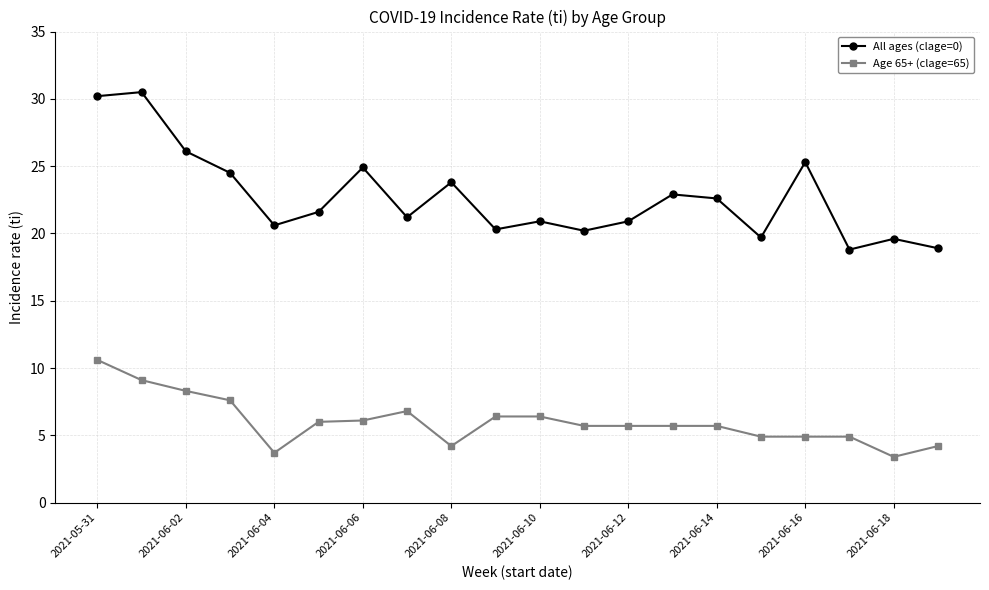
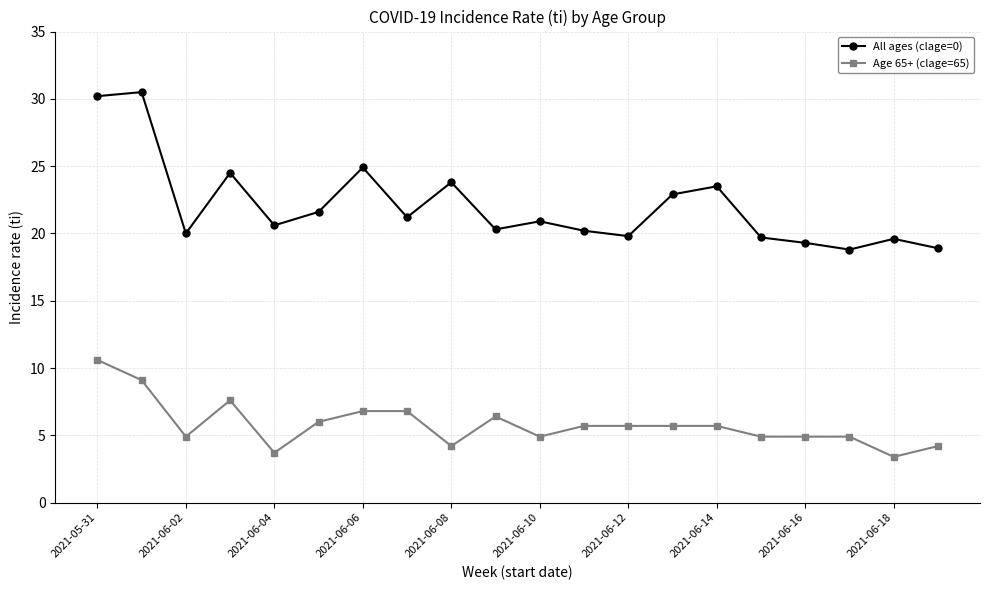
  {
    "All ages (clage=0)": {
      "2021-05-31": 30.2,
-     "2021-06-02": 26.1,
+     "2021-06-02": 20.0,
      "2021-06-04": 20.6,
      "2021-06-06": 24.9,
      "2021-06-08": 23.8,
      "2021-06-10": 20.9,
-     "2021-06-12": 20.9,
-     "2021-06-14": 22.6,
-     "2021-06-16": 25.3,
+     "2021-06-12": 19.8,
+     "2021-06-14": 23.5,
+     "2021-06-16": 19.3,
      "2021-06-18": 19.6
    },
    "Age 65+ (clage=65)": {
      "2021-05-31": 10.6,
-     "2021-06-02": 8.3,
+     "2021-06-02": 4.9,
      "2021-06-04": 3.7,
-     "2021-06-06": 6.1,
+     "2021-06-06": 6.8,
      "2021-06-08": 4.2,
-     "2021-06-10": 6.4,
+     "2021-06-10": 4.9,
      "2021-06-12": 5.7,
      "2021-06-14": 5.7,
      "2021-06-16": 4.9,
      "2021-06-18": 3.4
    }
  }
